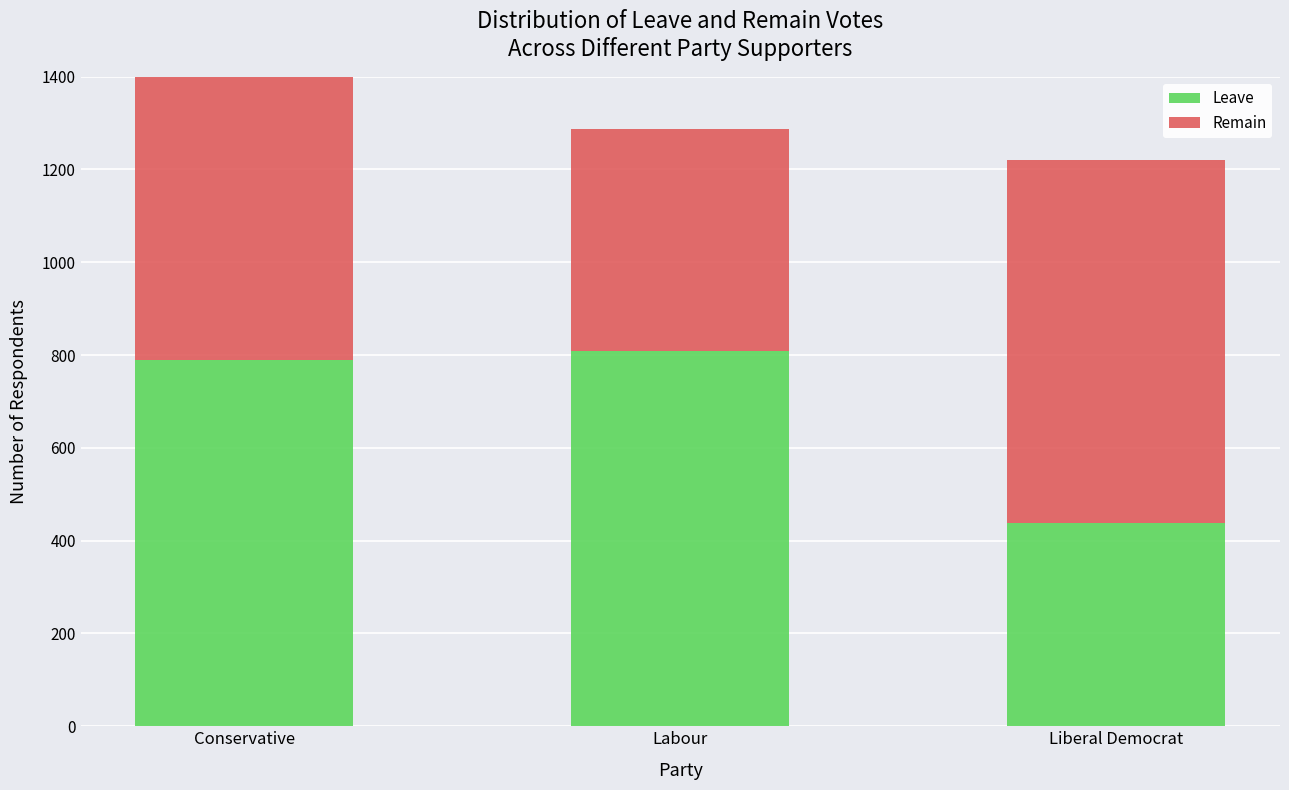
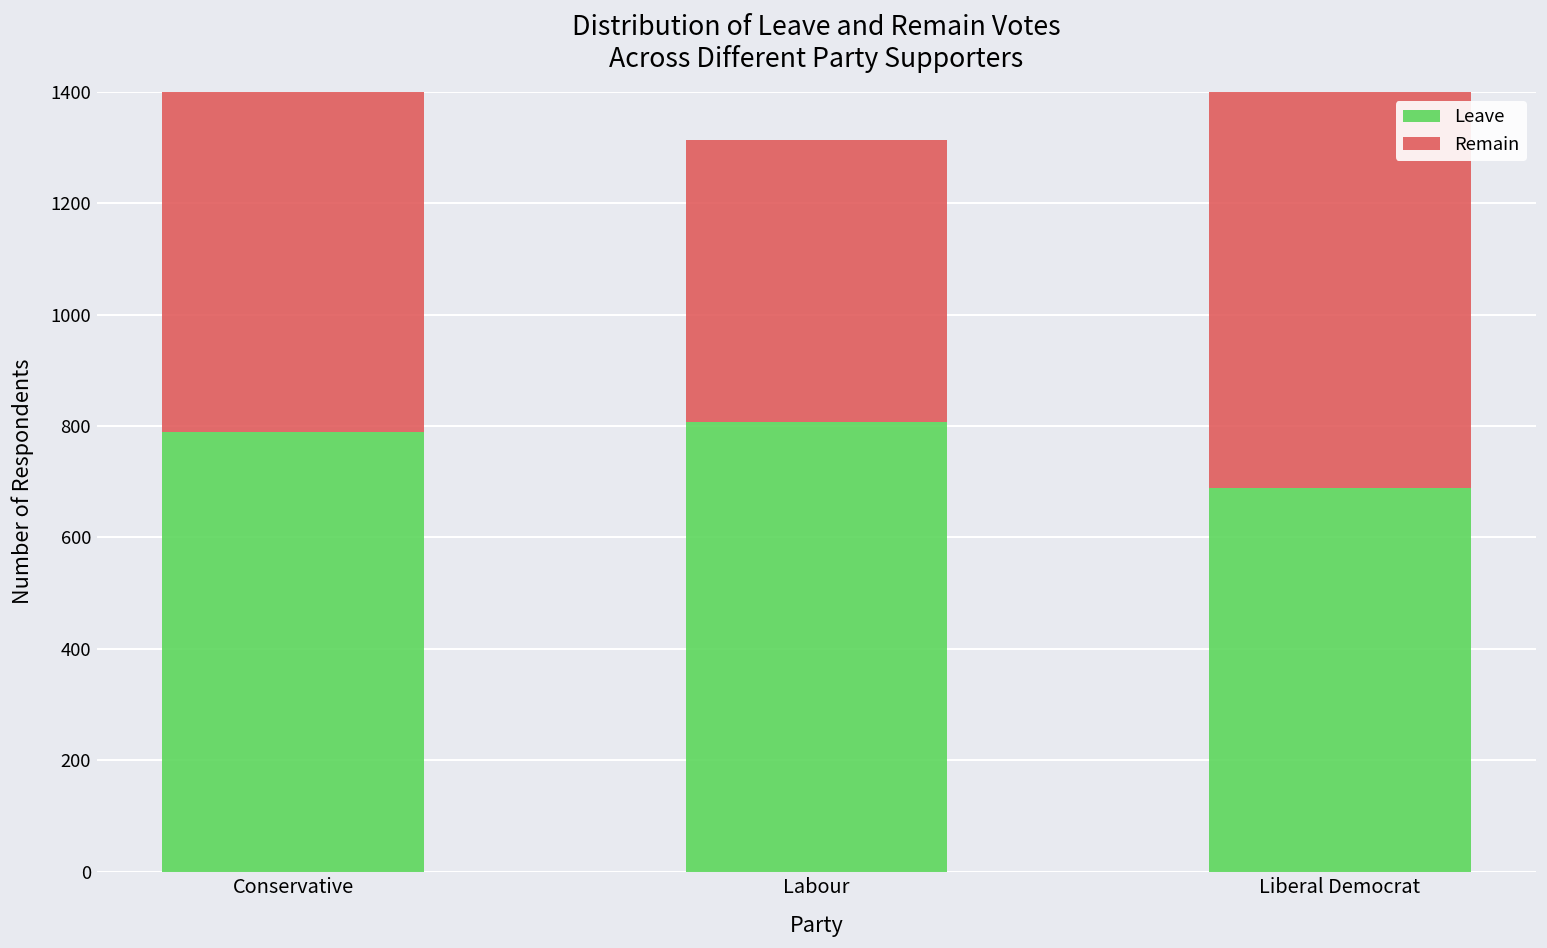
  {
    "Leave": {
      "Conservative": 790,
      "Labour": 810,
-     "Liberal Democrat": 440
+     "Liberal Democrat": 690
    },
    "Remain": {
-     "Labour": 480
+     "Labour": 510
    }
  }
